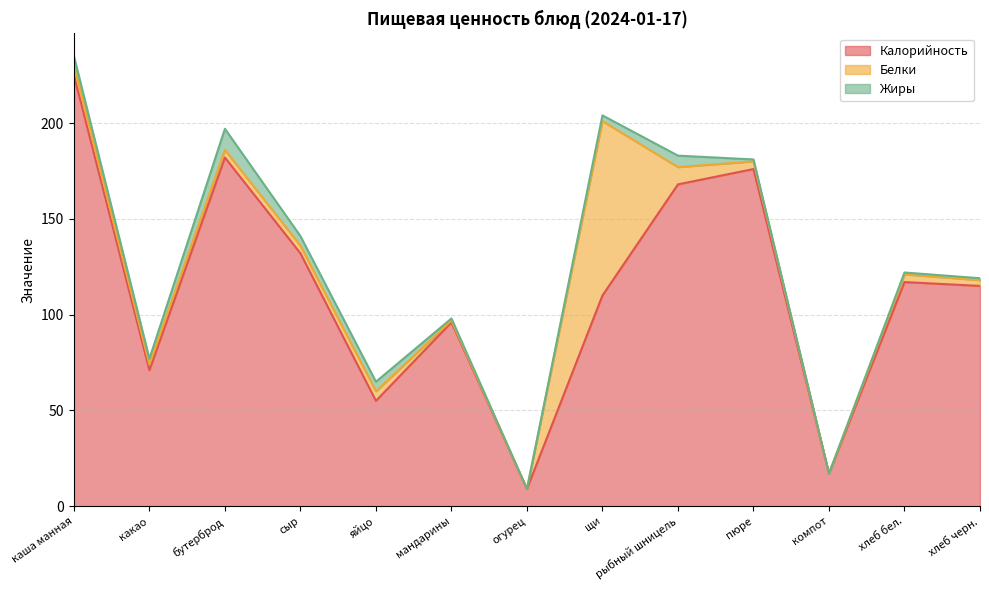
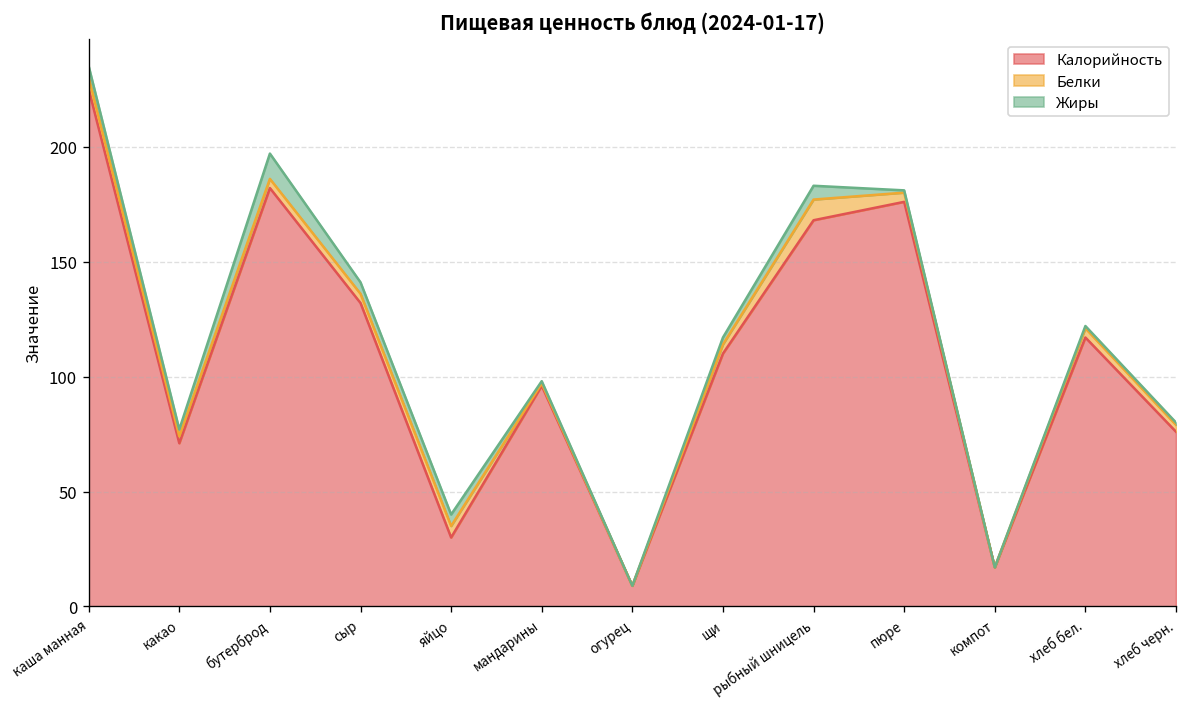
  {
    "Калорийность": {
      "каша манная": 225,
      "какао": 71,
      "бутерброд": 182,
      "сыр": 132,
-     "яйцо": 55,
+     "яйцо": 30,
      "щи": 110,
      "рыбный шницель": 168,
      "пюре": 176,
      "хлеб бел.": 117,
-     "хлеб черн.": 115
+     "хлеб черн.": 76
    },
    "Белки": {
      "каша манная": 5,
      "какао": 3,
      "бутерброд": 4,
      "сыр": 4,
      "яйцо": 5,
-     "щи": 91,
+     "щи": 4,
      "рыбный шницель": 9
    },
    "Жиры": {
      "каша манная": 5,
      "какао": 3,
      "бутерброд": 11,
      "сыр": 5,
      "яйцо": 5,
      "щи": 3,
      "рыбный шницель": 6
    }
  }
